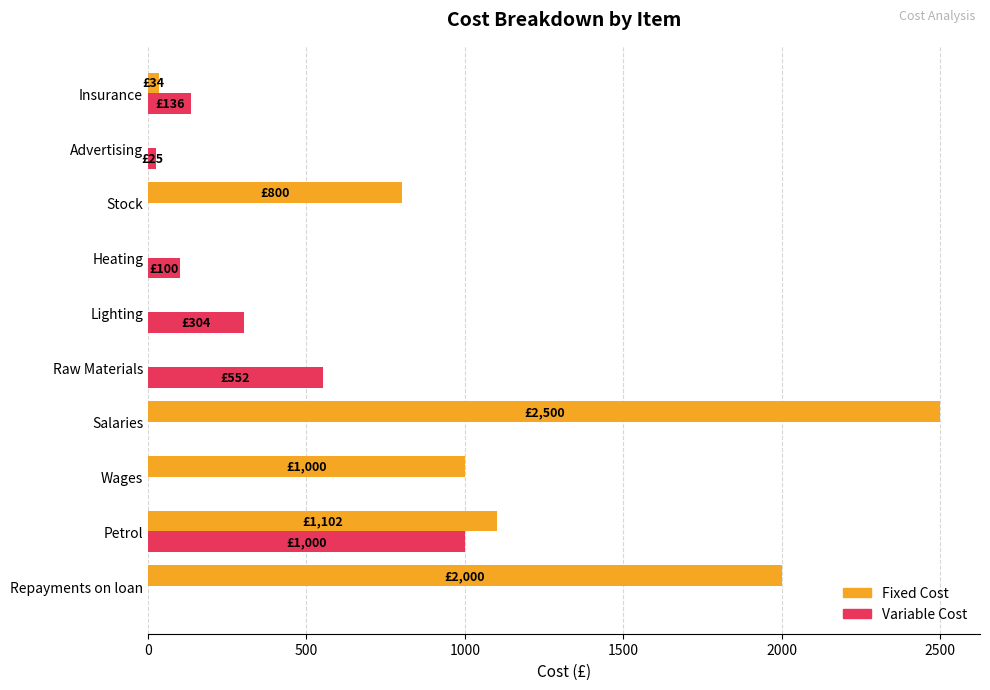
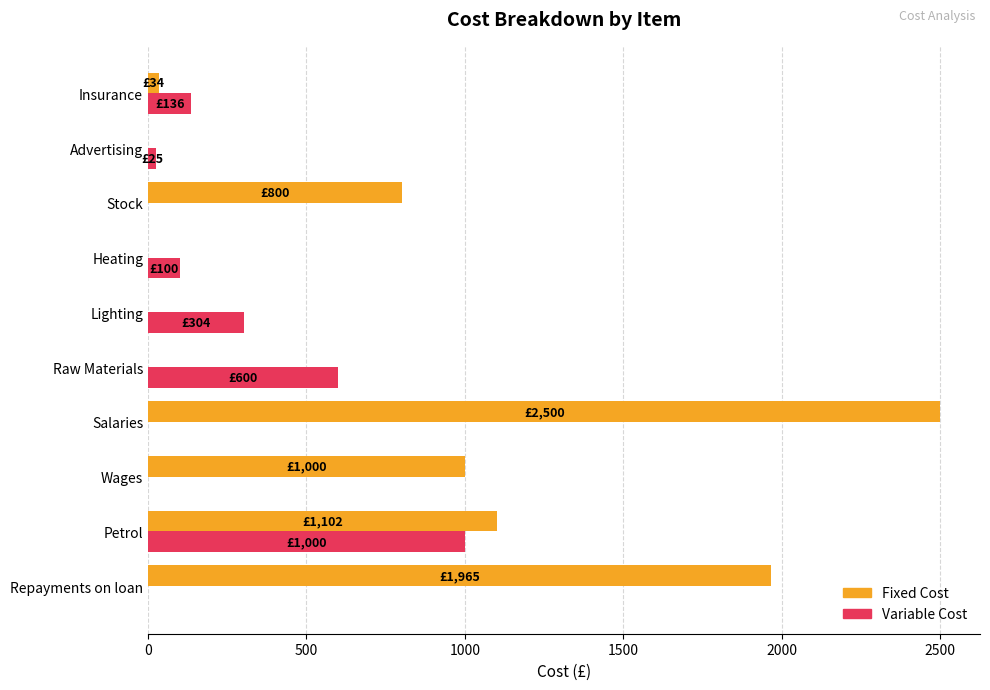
  {
    "Fixed Cost": {
      "Insurance": "£34",
      "Stock": "£800",
      "Salaries": "£2,500",
      "Wages": "£1,000",
      "Petrol": "£1,102",
-     "Repayments on loan": "£2,000"
+     "Repayments on loan": "£1,965"
    },
    "Variable Cost": {
      "Insurance": "£136",
      "Advertising": "£25",
      "Heating": "£100",
      "Lighting": "£304",
-     "Raw Materials": "£552",
+     "Raw Materials": "£600",
      "Petrol": "£1,000"
    }
  }
